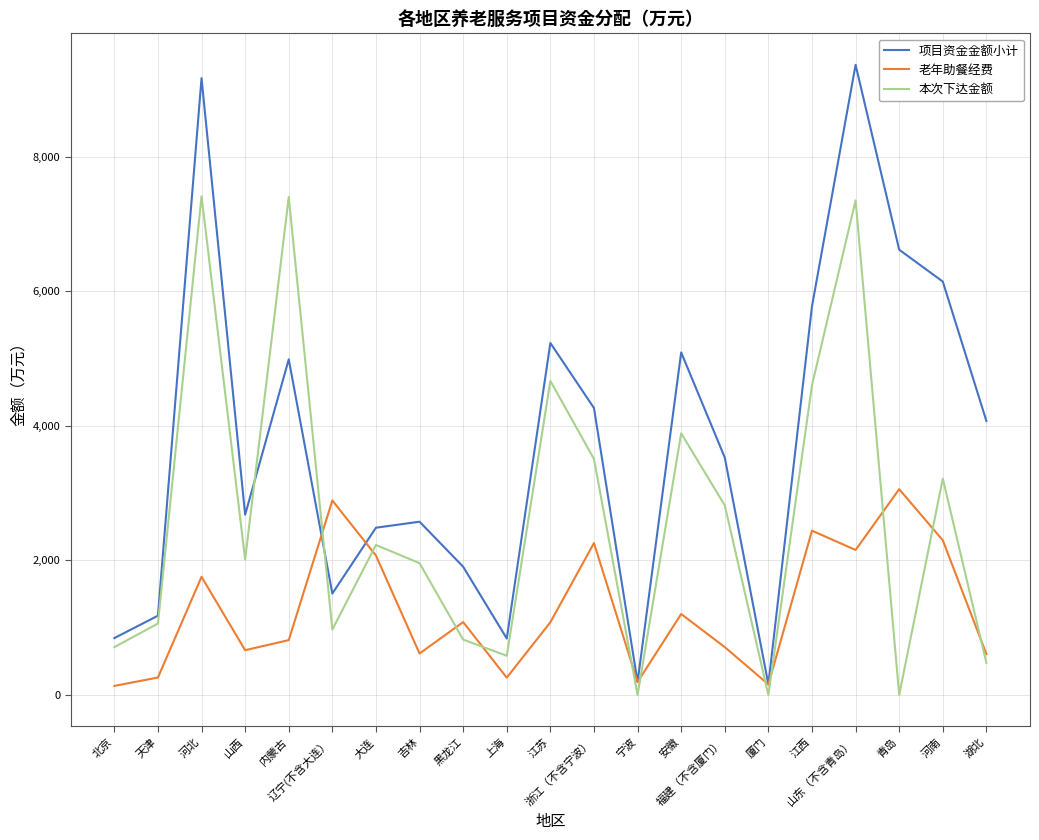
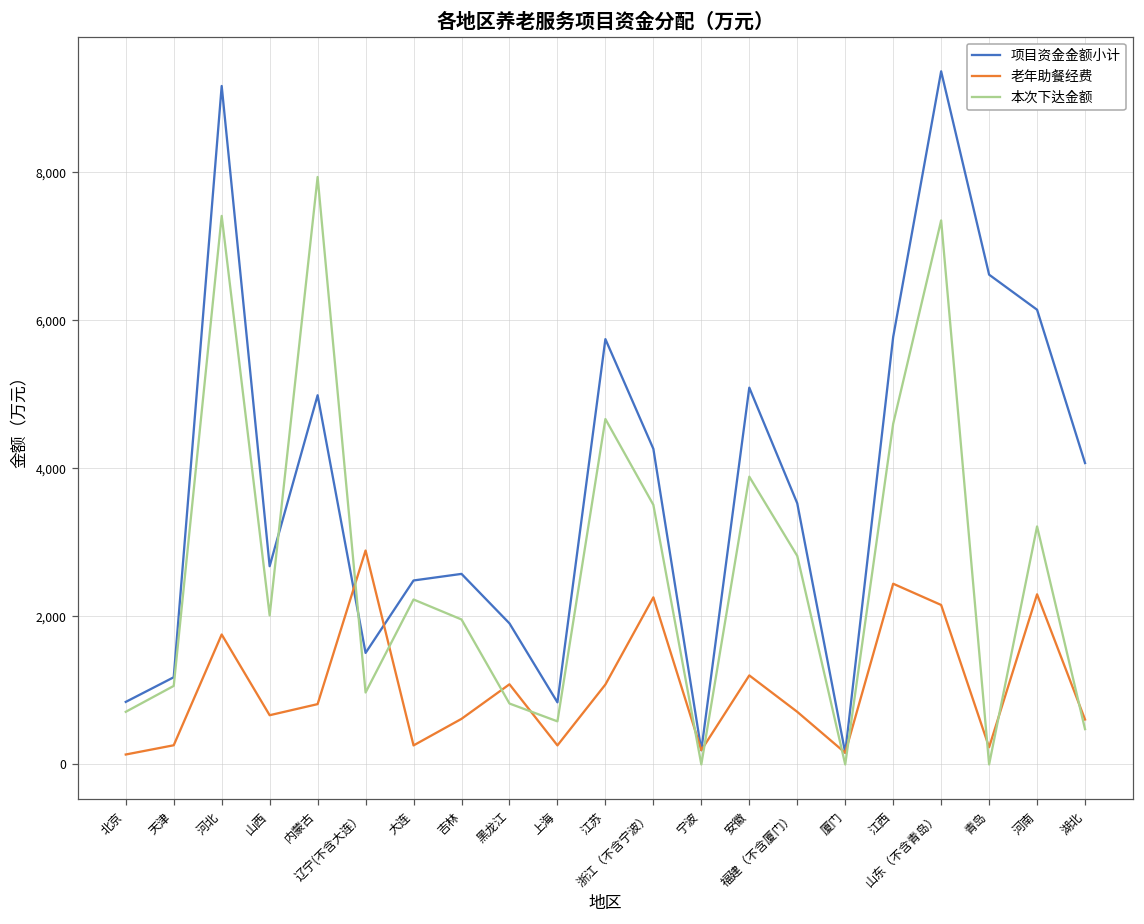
  {
    "项目资金金额小计": {
      "北京": "800",
      "天津": "1,200",
      "河北": "9,200",
      "山西": "2,700",
      "内蒙古": "5,000",
      "辽宁(不含大连）": "1,500",
      "大连": "2,500",
      "吉林": "2,600",
      "黑龙江": "1,900",
      "上海": "800",
-     "江苏": "5,200",
+     "江苏": "5,700",
      "浙江（不含宁波）": "4,300",
      "安徽": "5,100",
      "福建（不含厦门）": "3,500",
      "江西": "5,800",
      "山东（不含青岛）": "9,400",
      "青岛": "6,600",
      "河南": "6,100",
      "湖北": "4,100"
    },
    "老年助餐经费": {
      "北京": "100",
      "天津": "300",
      "河北": "1,800",
      "山西": "700",
      "内蒙古": "800",
      "辽宁(不含大连）": "2,900",
-     "大连": "2,100",
+     "大连": "300",
      "吉林": "600",
      "黑龙江": "1,100",
      "上海": "300",
      "江苏": "1,100",
      "浙江（不含宁波）": "2,300",
      "安徽": "1,200",
      "福建（不含厦门）": "700",
      "江西": "2,400",
      "山东（不含青岛）": "2,200",
-     "青岛": "3,100",
+     "青岛": "200",
      "河南": "2,300",
      "湖北": "600"
    },
    "本次下达金额": {
      "北京": "700",
      "天津": "1,100",
      "河北": "7,400",
      "山西": "2,000",
-     "内蒙古": "7,400",
+     "内蒙古": "7,900",
      "辽宁(不含大连）": "1,000",
      "大连": "2,200",
      "吉林": "2,000",
      "黑龙江": "800",
      "上海": "600",
      "江苏": "4,700",
      "浙江（不含宁波）": "3,500",
      "宁波": "0",
      "安徽": "3,900",
      "福建（不含厦门）": "2,800",
      "厦门": "0",
      "江西": "4,600",
      "山东（不含青岛）": "7,400",
      "青岛": "0",
      "河南": "3,200",
      "湖北": "500"
    }
  }
